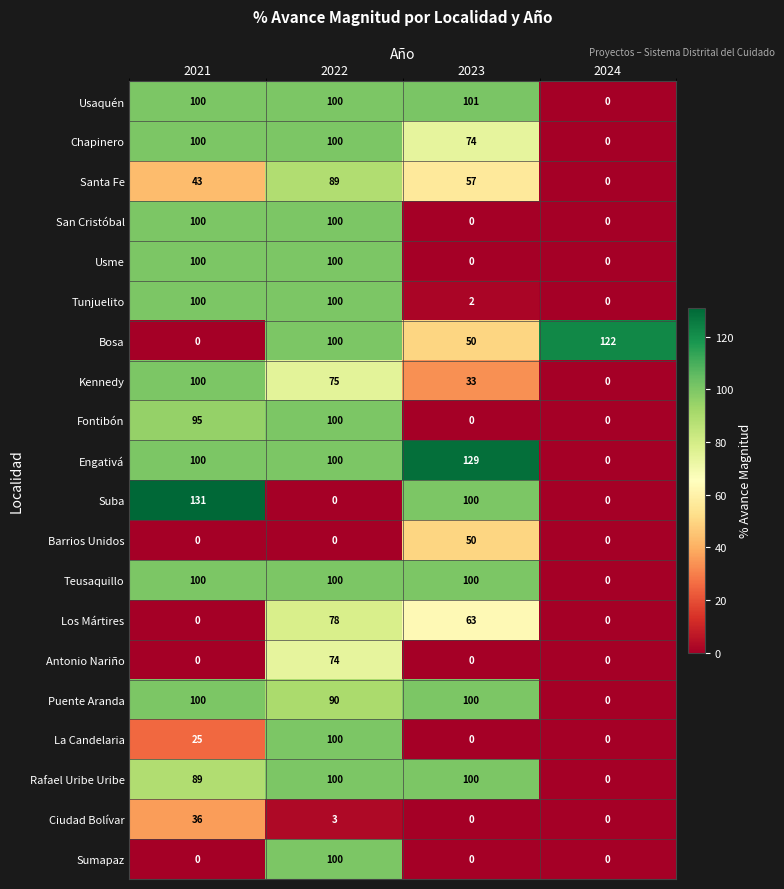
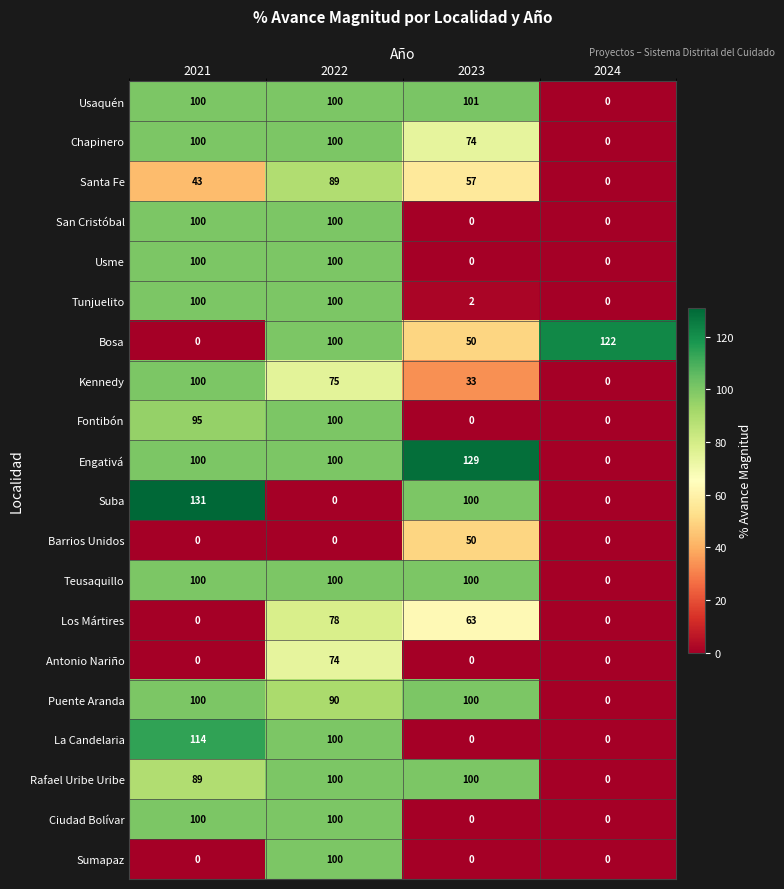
  {
    "Usaquén": {
      "2021": 100,
      "2022": 100,
      "2023": 101,
      "2024": 0
    },
    "Chapinero": {
      "2021": 100,
      "2022": 100,
      "2023": 74,
      "2024": 0
    },
    "Santa Fe": {
      "2021": 43,
      "2022": 89,
      "2023": 57,
      "2024": 0
    },
    "San Cristóbal": {
      "2021": 100,
      "2022": 100,
      "2023": 0,
      "2024": 0
    },
    "Usme": {
      "2021": 100,
      "2022": 100,
      "2023": 0,
      "2024": 0
    },
    "Tunjuelito": {
      "2021": 100,
      "2022": 100,
      "2023": 2,
      "2024": 0
    },
    "Bosa": {
      "2021": 0,
      "2022": 100,
      "2023": 50,
      "2024": 122
    },
    "Kennedy": {
      "2021": 100,
      "2022": 75,
      "2023": 33,
      "2024": 0
    },
    "Fontibón": {
      "2021": 95,
      "2022": 100,
      "2023": 0,
      "2024": 0
    },
    "Engativá": {
      "2021": 100,
      "2022": 100,
      "2023": 129,
      "2024": 0
    },
    "Suba": {
      "2021": 131,
      "2022": 0,
      "2023": 100,
      "2024": 0
    },
    "Barrios Unidos": {
      "2021": 0,
      "2022": 0,
      "2023": 50,
      "2024": 0
    },
    "Teusaquillo": {
      "2021": 100,
      "2022": 100,
      "2023": 100,
      "2024": 0
    },
    "Los Mártires": {
      "2021": 0,
      "2022": 78,
      "2023": 63,
      "2024": 0
    },
    "Antonio Nariño": {
      "2021": 0,
      "2022": 74,
      "2023": 0,
      "2024": 0
    },
    "Puente Aranda": {
      "2021": 100,
      "2022": 90,
      "2023": 100,
      "2024": 0
    },
    "La Candelaria": {
-     "2021": 25,
+     "2021": 114,
      "2022": 100,
      "2023": 0,
      "2024": 0
    },
    "Rafael Uribe Uribe": {
      "2021": 89,
      "2022": 100,
      "2023": 100,
      "2024": 0
    },
    "Ciudad Bolívar": {
-     "2021": 36,
-     "2022": 3,
+     "2021": 100,
+     "2022": 100,
      "2023": 0,
      "2024": 0
    },
    "Sumapaz": {
      "2021": 0,
      "2022": 100,
      "2023": 0,
      "2024": 0
    }
  }
